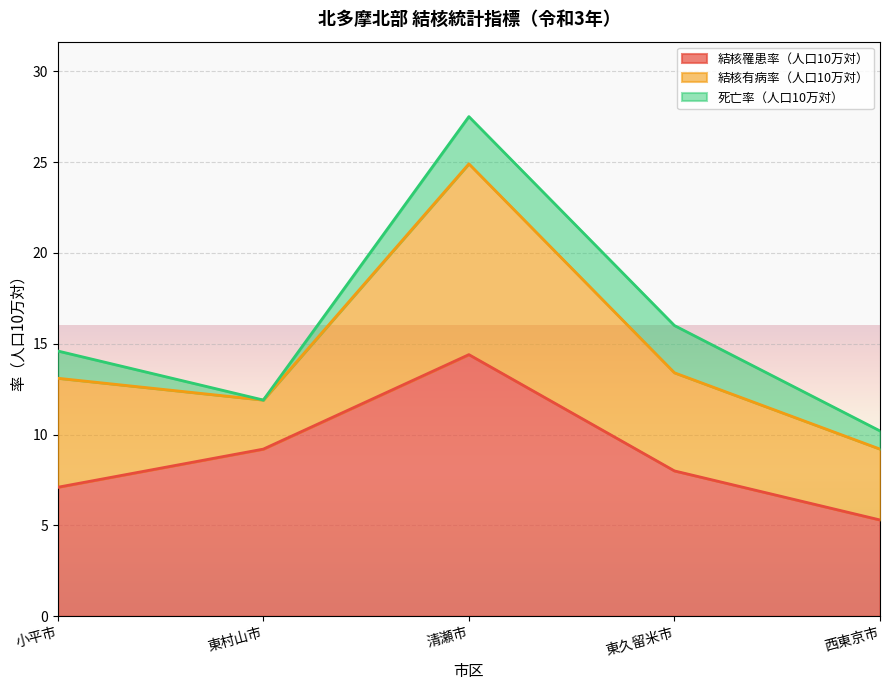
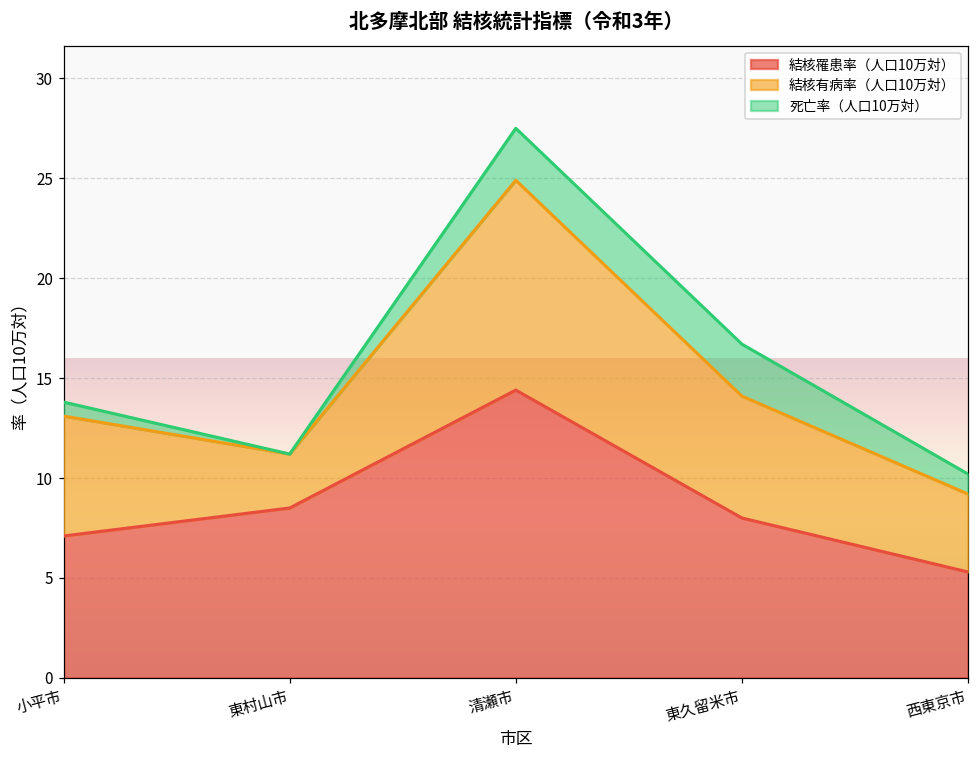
  {
    "結核罹患率（人口10万対）": {
      "小平市": 7.1,
-     "東村山市": 9.2,
+     "東村山市": 8.5,
      "清瀬市": 14.4,
      "東久留米市": 8.0,
      "西東京市": 5.3
    },
    "結核有病率（人口10万対）": {
      "小平市": 6.0,
      "清瀬市": 10.5,
-     "東久留米市": 5.4,
+     "東久留米市": 6.1,
      "西東京市": 3.9
    },
    "死亡率（人口10万対）": {
-     "小平市": 1.5,
+     "小平市": 0.7,
      "清瀬市": 2.6,
      "東久留米市": 2.6,
      "西東京市": 1.0
    }
  }
